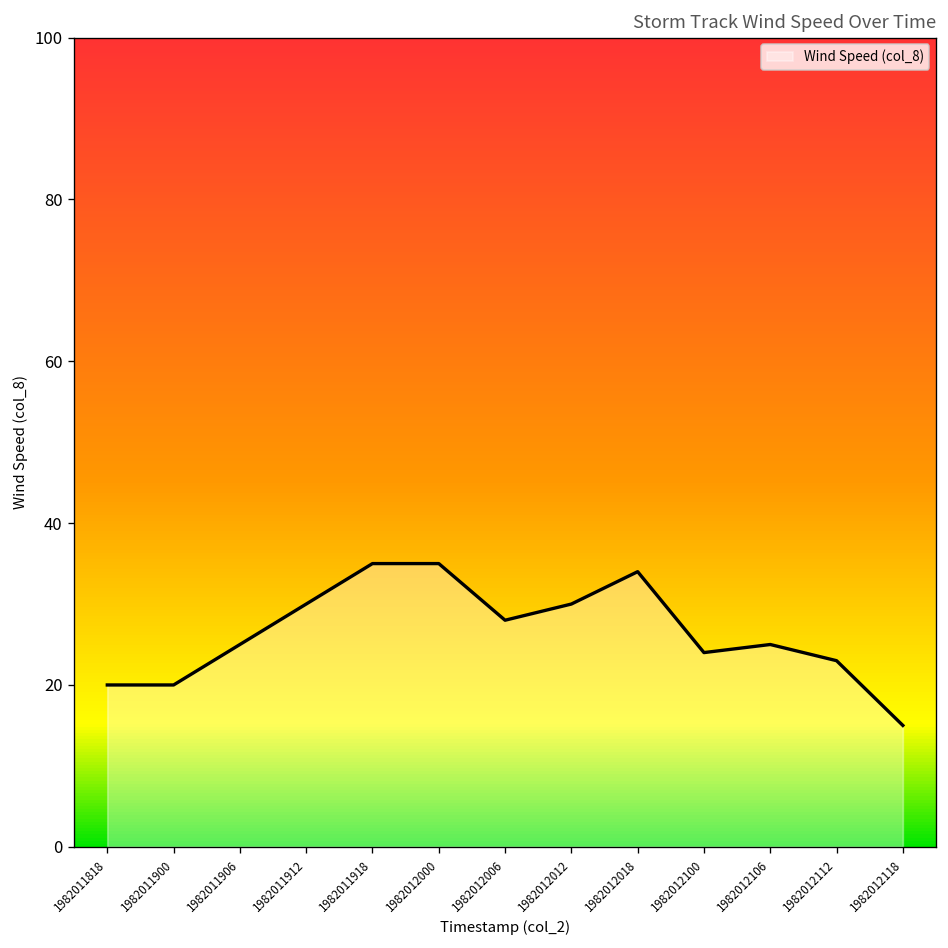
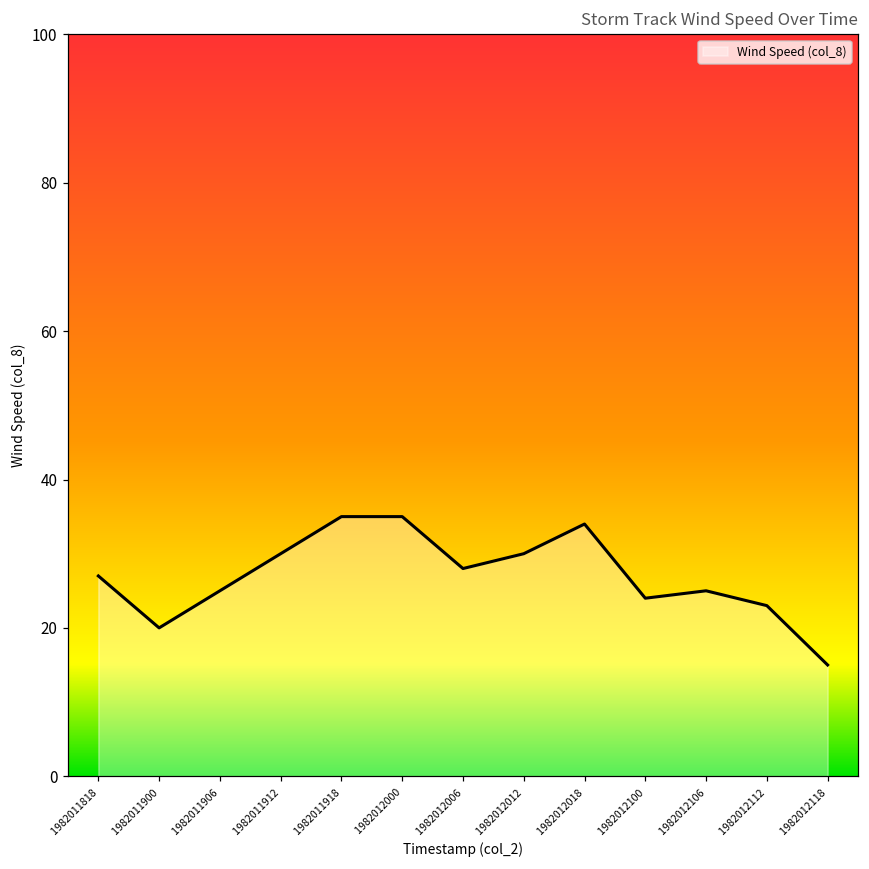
  {
-   "1982011818": 20,
+   "1982011818": 27,
    "1982011900": 20,
    "1982011906": 25,
    "1982011912": 30,
    "1982011918": 35,
    "1982012000": 35,
    "1982012006": 28,
    "1982012012": 30,
    "1982012018": 34,
    "1982012100": 24,
    "1982012106": 25,
    "1982012112": 23,
    "1982012118": 15
  }
